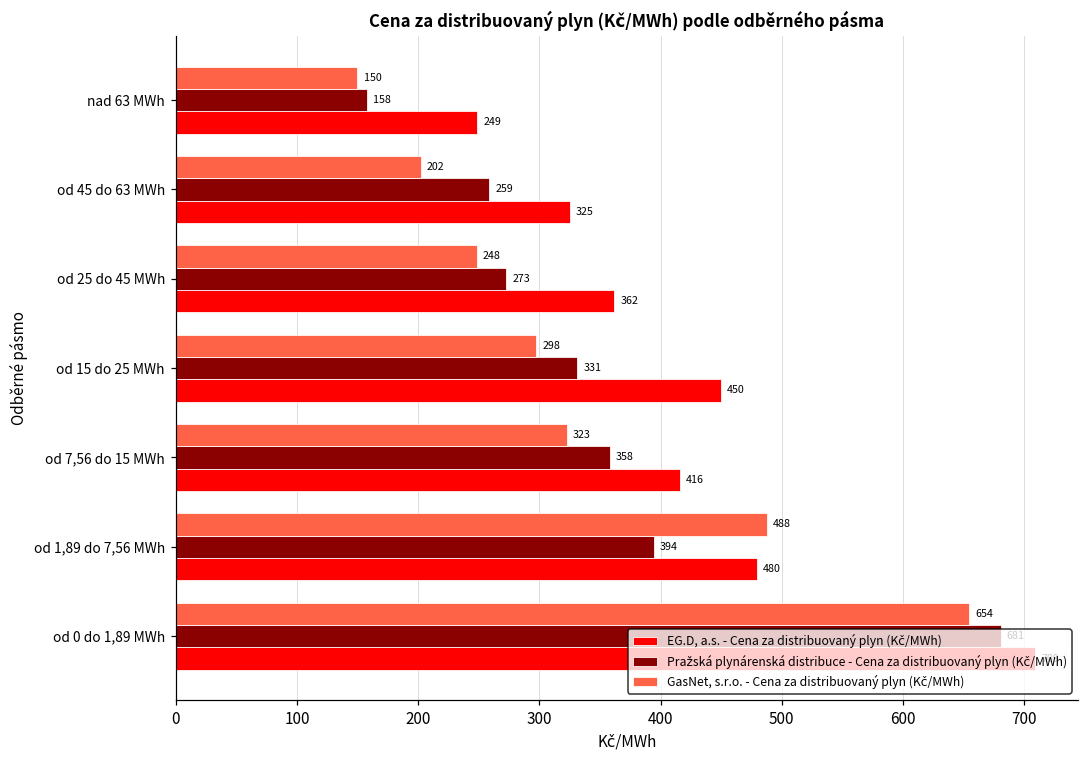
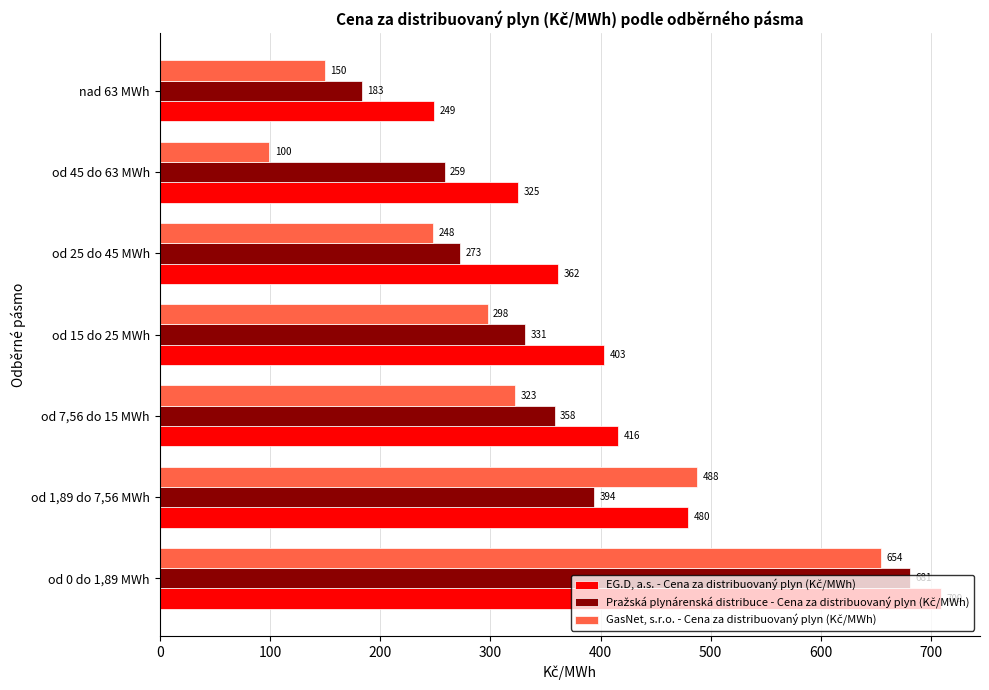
  {
    "EG.D, a.s. - Cena za distribuovaný plyn (Kč/MWh)": {
      "nad 63 MWh": 249,
      "od 45 do 63 MWh": 325,
      "od 25 do 45 MWh": 362,
-     "od 15 do 25 MWh": 450,
+     "od 15 do 25 MWh": 403,
      "od 7,56 do 15 MWh": 416,
      "od 1,89 do 7,56 MWh": 480
    },
    "Pražská plynárenská distribuce - Cena za distribuovaný plyn (Kč/MWh)": {
-     "nad 63 MWh": 158,
+     "nad 63 MWh": 183,
      "od 45 do 63 MWh": 259,
      "od 25 do 45 MWh": 273,
      "od 15 do 25 MWh": 331,
      "od 7,56 do 15 MWh": 358,
      "od 1,89 do 7,56 MWh": 394
    },
    "GasNet, s.r.o. - Cena za distribuovaný plyn (Kč/MWh)": {
      "nad 63 MWh": 150,
-     "od 45 do 63 MWh": 202,
+     "od 45 do 63 MWh": 100,
      "od 25 do 45 MWh": 248,
      "od 15 do 25 MWh": 298,
      "od 7,56 do 15 MWh": 323,
      "od 1,89 do 7,56 MWh": 488,
      "od 0 do 1,89 MWh": 654
    }
  }
